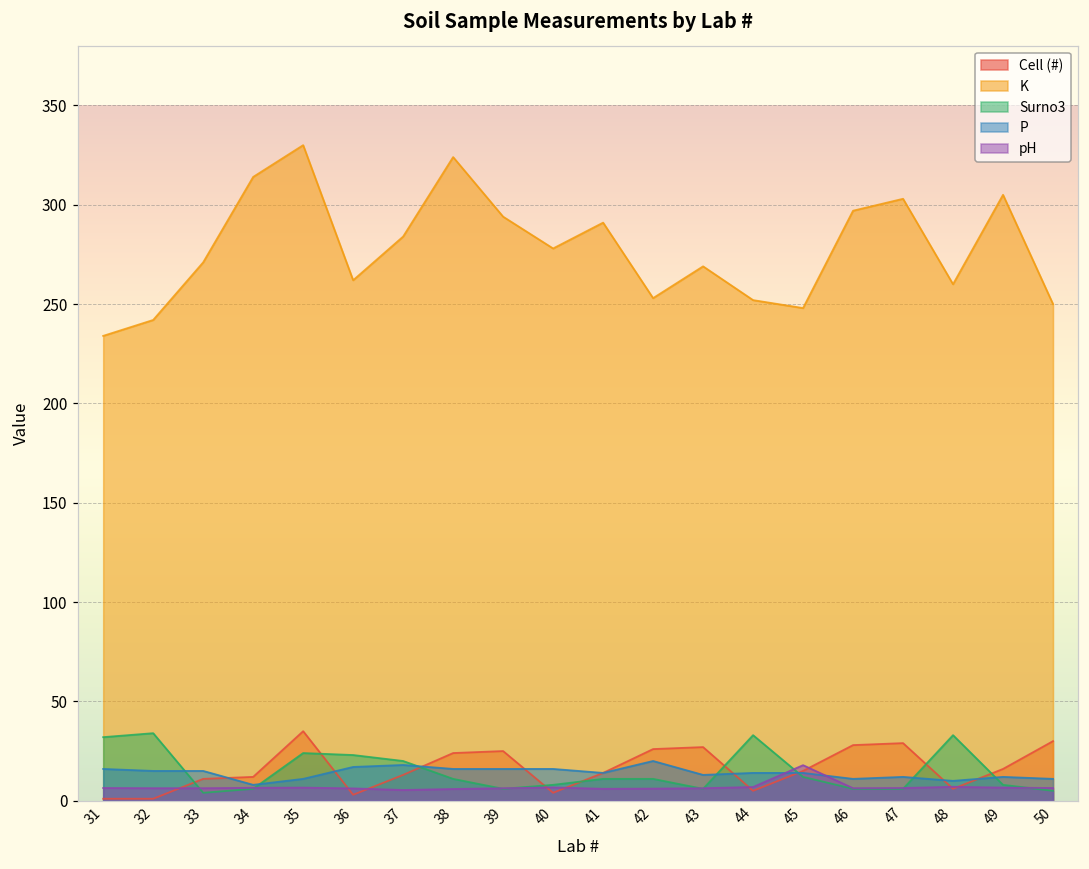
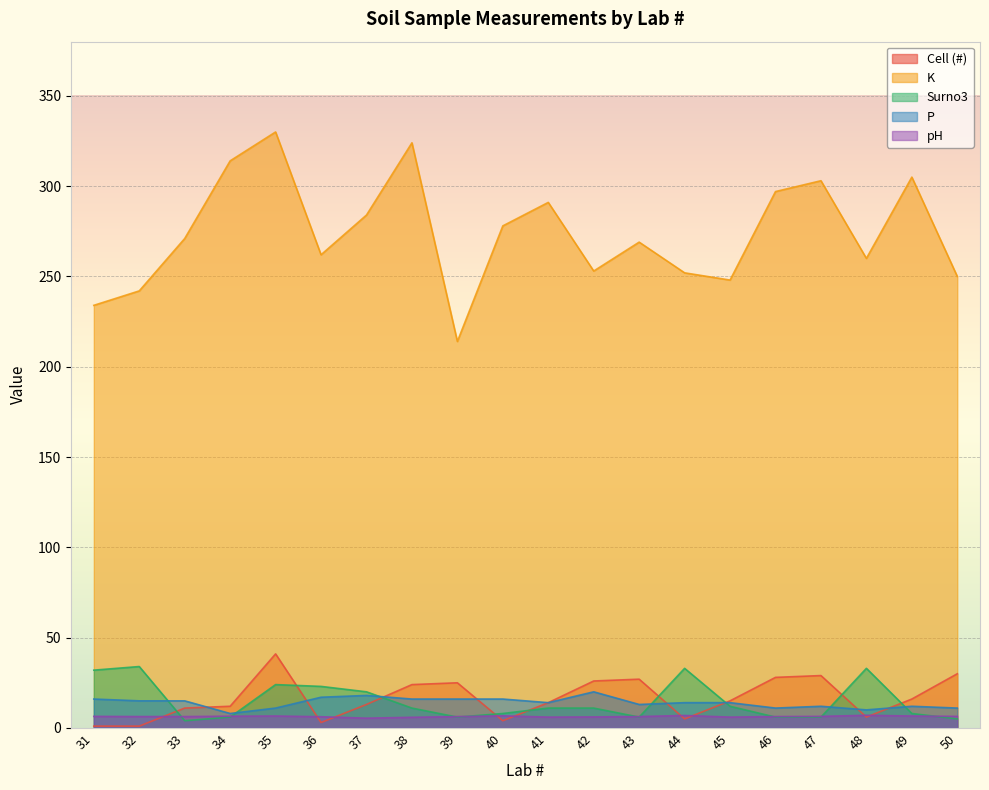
  {
    "Cell (#)": {
      "31": 1,
      "32": 1,
      "33": 11,
      "34": 12,
-     "35": 35,
+     "35": 41,
      "36": 3,
      "37": 13,
      "38": 24,
      "39": 25,
      "40": 4,
      "42": 26,
      "43": 27,
      "44": 5,
      "46": 28,
      "47": 29,
      "49": 16,
      "50": 30
    },
    "K": {
      "31": 234,
      "32": 242,
      "33": 271,
      "34": 314,
      "35": 330,
      "36": 262,
      "37": 284,
      "38": 324,
-     "39": 294,
+     "39": 214,
      "40": 278,
      "41": 291,
      "42": 253,
      "43": 269,
      "44": 252,
      "45": 248,
      "46": 297,
      "47": 303,
      "48": 260,
      "49": 305,
      "50": 250
    },
    "Surno3": {
      "31": 32,
      "32": 34,
      "33": 4,
      "35": 24,
      "36": 23,
      "37": 20,
      "38": 11,
      "41": 11,
      "42": 11,
      "44": 33,
      "45": 12,
      "48": 33
    },
    "P": {
      "31": 16,
      "32": 15,
      "33": 15,
      "34": 8,
      "35": 11,
      "36": 17,
      "37": 18,
      "38": 16,
      "39": 16,
      "40": 16,
      "42": 20,
      "43": 13,
      "44": 14,
      "46": 11,
      "47": 12,
      "48": 10,
      "49": 12,
      "50": 11
    },
    "pH": {
      "31": 6,
      "32": 6,
      "33": 6,
      "35": 7,
      "36": 6,
      "37": 5,
      "38": 6,
      "41": 6,
      "42": 6,
      "44": 7,
-     "45": 18
+     "45": 6
    }
  }
